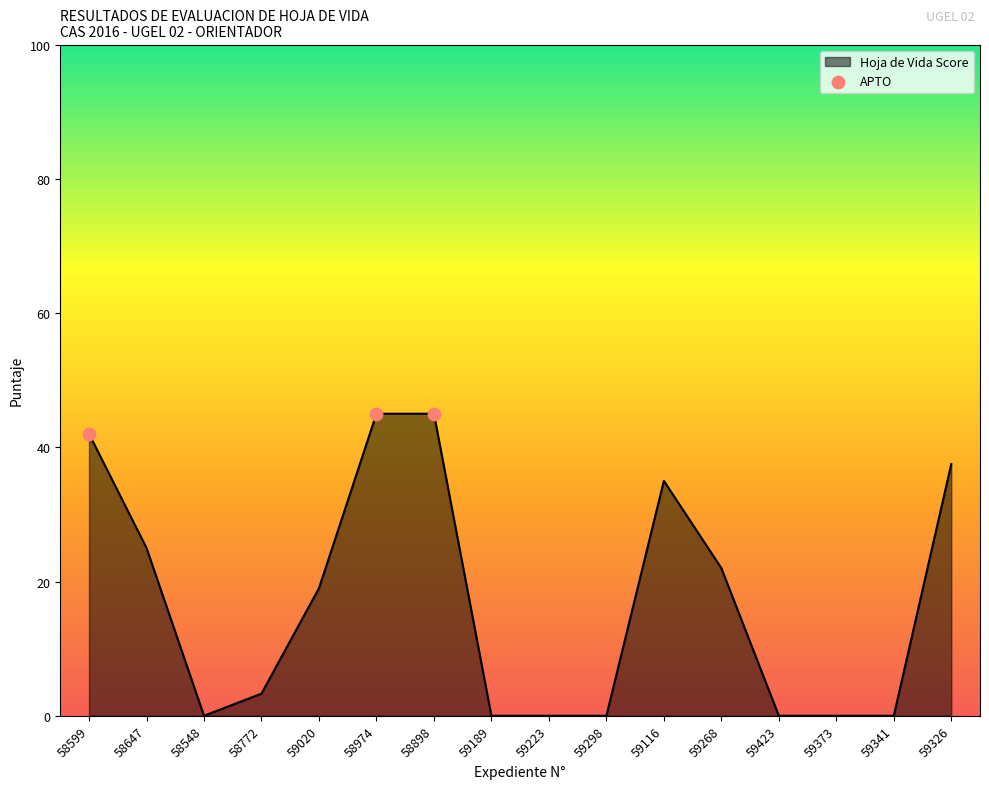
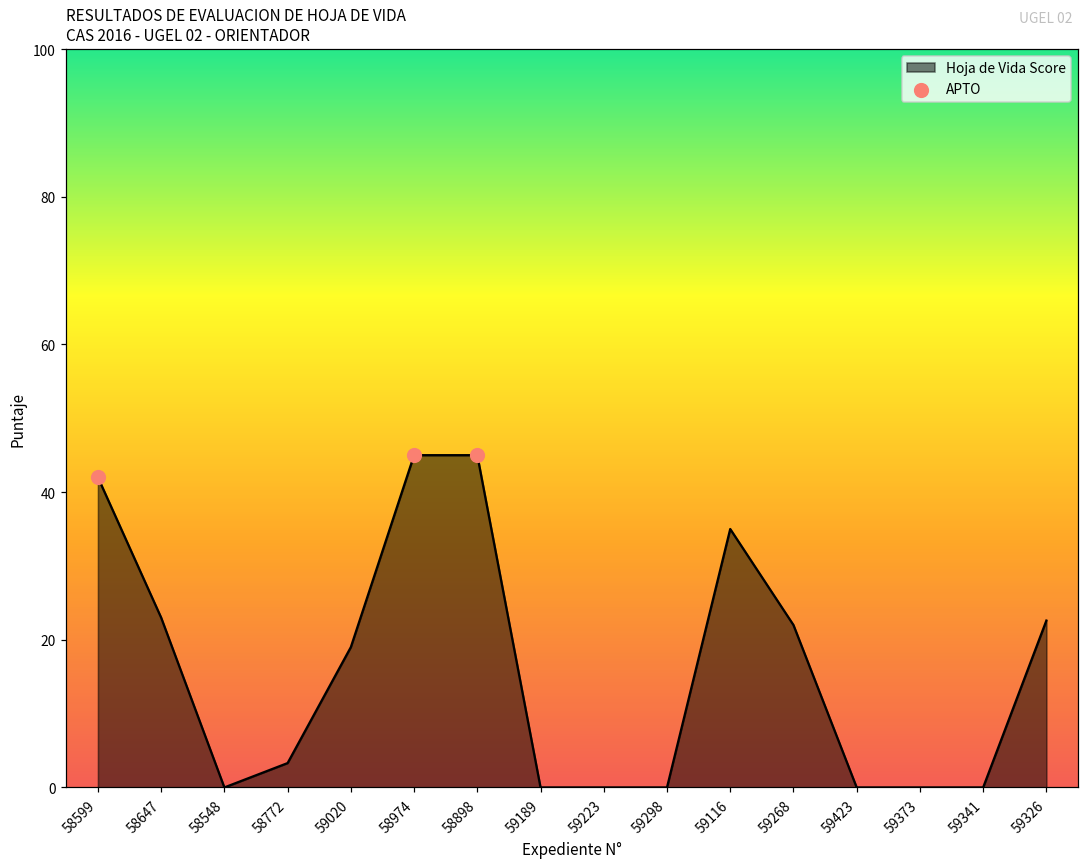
  {
    "Hoja de Vida Score": {
-     "58647": 25,
+     "58647": 23,
      "58548": 0,
      "58772": 3,
      "59020": 19,
      "59189": 0,
      "59223": 0,
      "59298": 0,
      "59116": 35,
      "59268": 22,
      "59423": 0,
      "59373": 0,
      "59341": 0,
-     "59326": 38
+     "59326": 23
    }
  }
